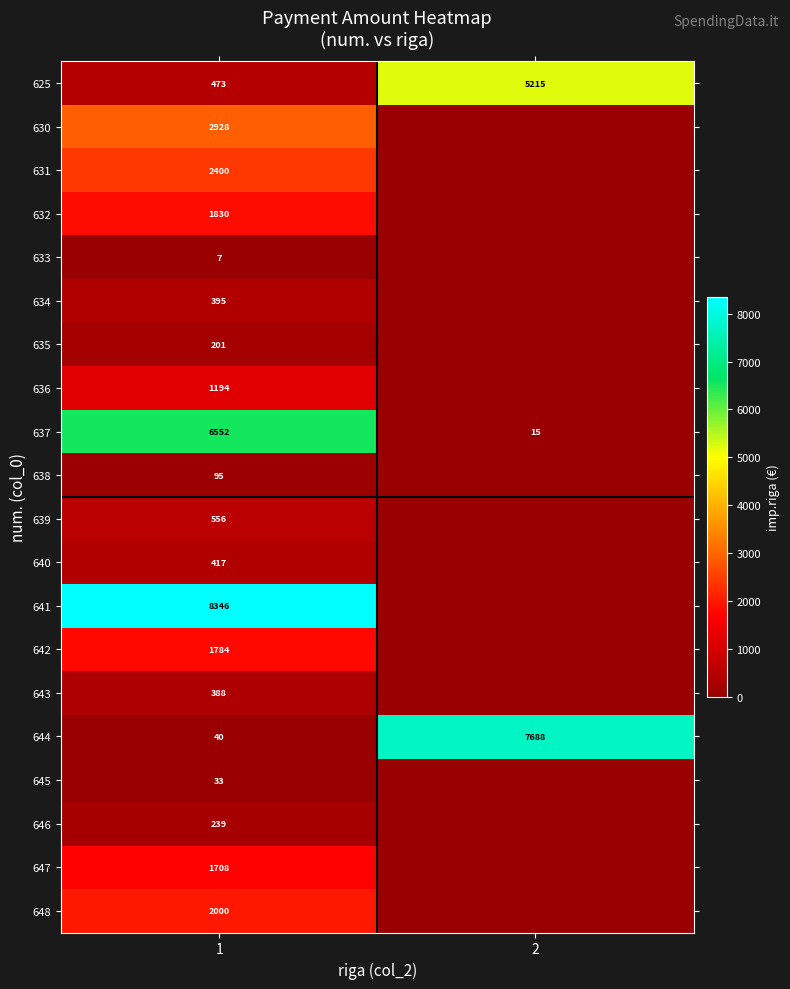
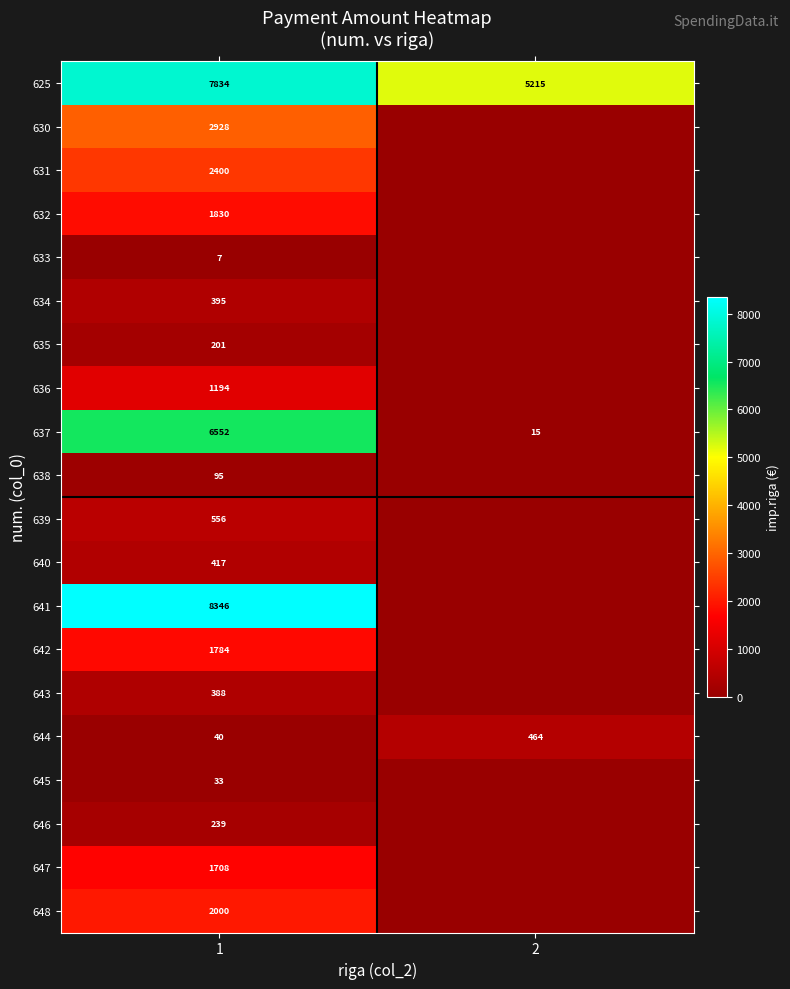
  {
    "625": {
-     "1": 473,
+     "1": 7834,
      "2": 5215
    },
    "630": {
      "1": 2928
    },
    "631": {
      "1": 2400
    },
    "632": {
      "1": 1830
    },
    "633": {
      "1": 7
    },
    "634": {
      "1": 395
    },
    "635": {
      "1": 201
    },
    "636": {
      "1": 1194
    },
    "637": {
      "1": 6552,
      "2": 15
    },
    "638": {
      "1": 95
    },
    "639": {
      "1": 556
    },
    "640": {
      "1": 417
    },
    "641": {
      "1": 8346
    },
    "642": {
      "1": 1784
    },
    "643": {
      "1": 388
    },
    "644": {
      "1": 40,
-     "2": 7688
+     "2": 464
    },
    "645": {
      "1": 33
    },
    "646": {
      "1": 239
    },
    "647": {
      "1": 1708
    },
    "648": {
      "1": 2000
    }
  }
